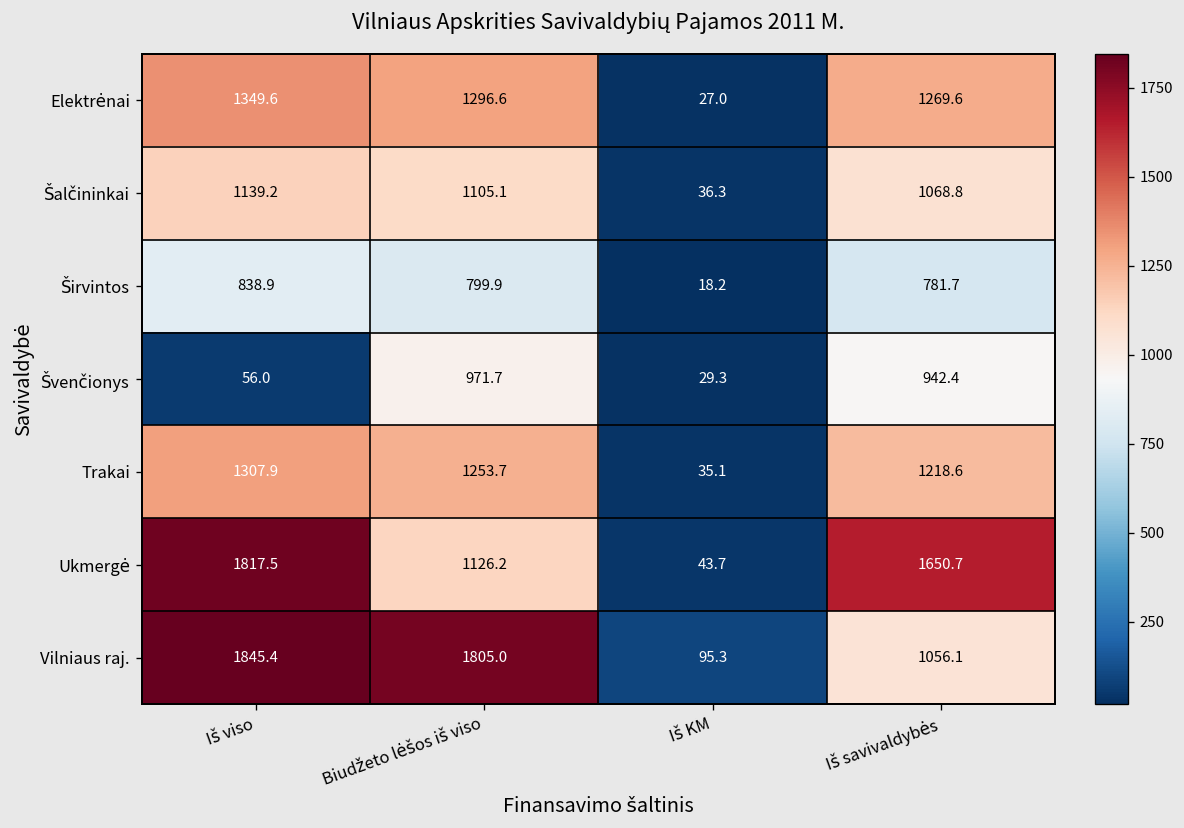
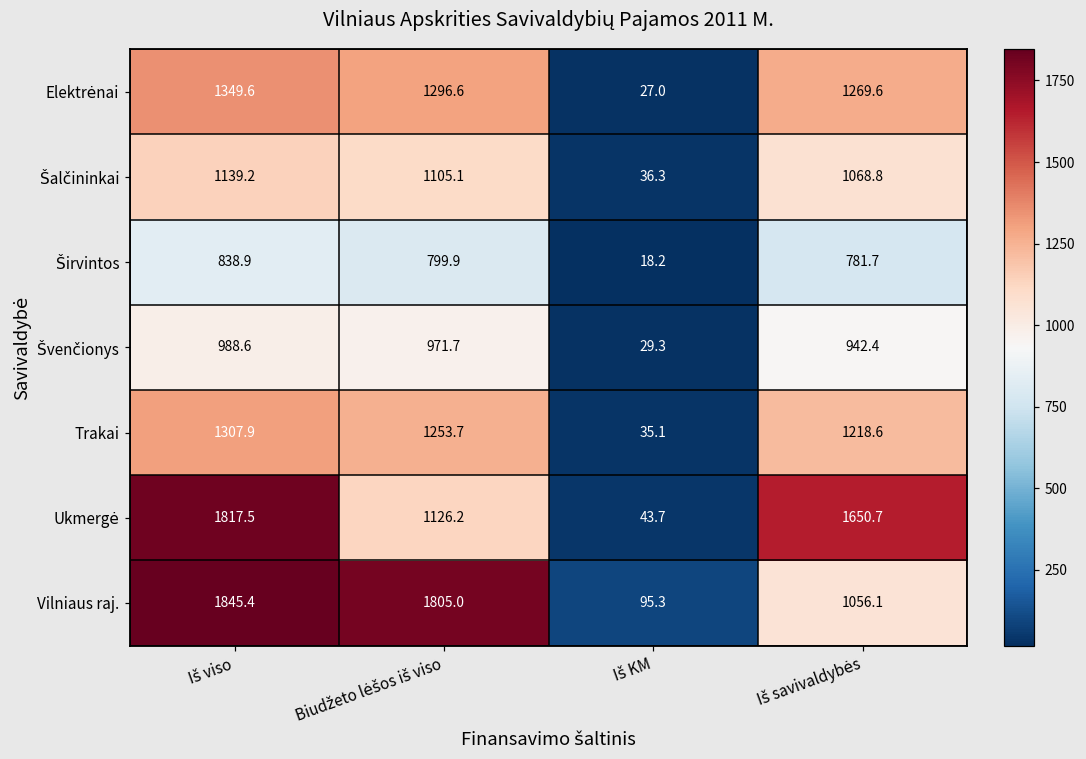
  {
    "Elektrėnai": {
      "Iš viso": 1349.6,
      "Biudžeto lėšos iš viso": 1296.6,
      "Iš KM": 27.0,
      "Iš savivaldybės": 1269.6
    },
    "Šalčininkai": {
      "Iš viso": 1139.2,
      "Biudžeto lėšos iš viso": 1105.1,
      "Iš KM": 36.3,
      "Iš savivaldybės": 1068.8
    },
    "Širvintos": {
      "Iš viso": 838.9,
      "Biudžeto lėšos iš viso": 799.9,
      "Iš KM": 18.2,
      "Iš savivaldybės": 781.7
    },
    "Švenčionys": {
-     "Iš viso": 56.0,
+     "Iš viso": 988.6,
      "Biudžeto lėšos iš viso": 971.7,
      "Iš KM": 29.3,
      "Iš savivaldybės": 942.4
    },
    "Trakai": {
      "Iš viso": 1307.9,
      "Biudžeto lėšos iš viso": 1253.7,
      "Iš KM": 35.1,
      "Iš savivaldybės": 1218.6
    },
    "Ukmergė": {
      "Iš viso": 1817.5,
      "Biudžeto lėšos iš viso": 1126.2,
      "Iš KM": 43.7,
      "Iš savivaldybės": 1650.7
    },
    "Vilniaus raj.": {
      "Iš viso": 1845.4,
      "Biudžeto lėšos iš viso": 1805.0,
      "Iš KM": 95.3,
      "Iš savivaldybės": 1056.1
    }
  }
